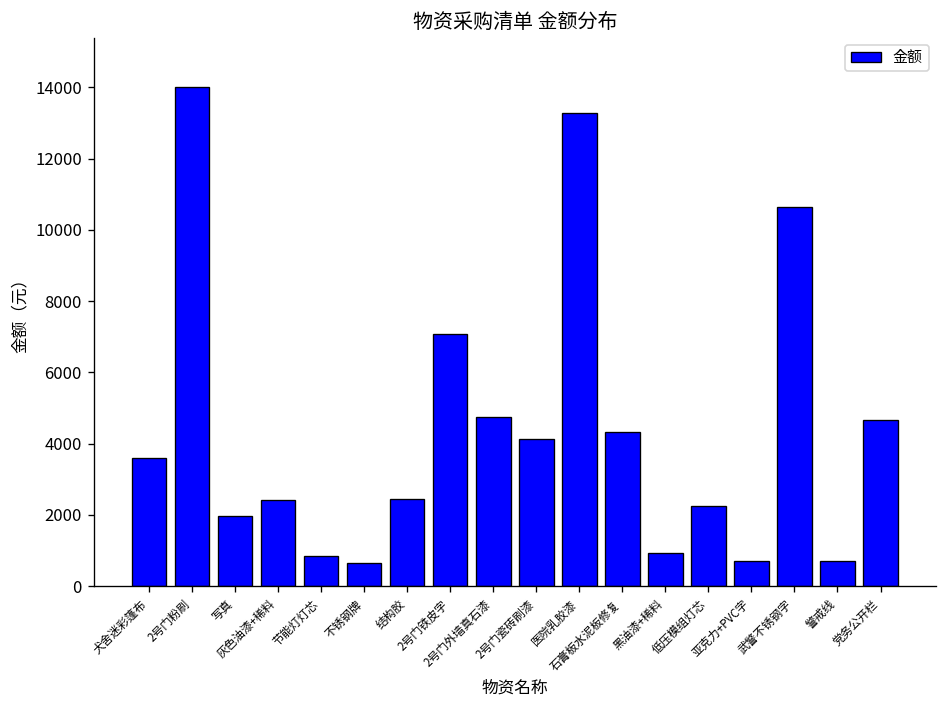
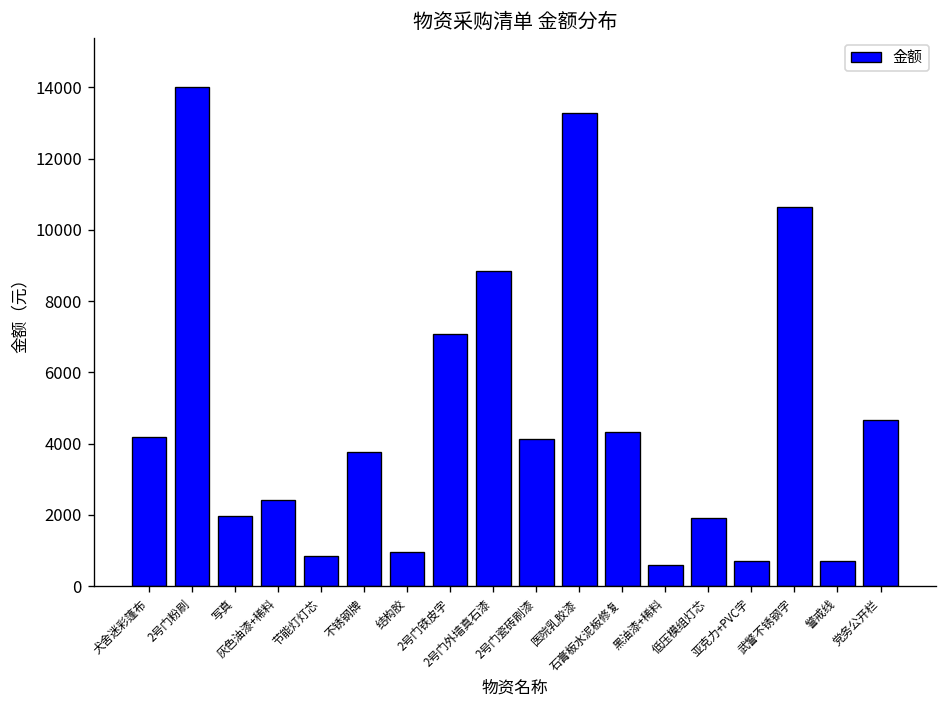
  {
-   "犬舍迷彩篷布": 3600,
+   "犬舍迷彩篷布": 4200,
    "2号门粉刷": 14000,
    "写真": 2000,
    "灰色油漆+稀料": 2400,
    "节能灯灯芯": 800,
-   "不锈钢牌": 600,
-   "结构胶": 2400,
+   "不锈钢牌": 3800,
+   "结构胶": 1000,
    "2号门铁皮字": 7100,
-   "2号门外墙真石漆": 4800,
+   "2号门外墙真石漆": 8800,
    "2号门瓷砖刷漆": 4100,
    "医院乳胶漆": 13300,
    "石膏板水泥板修复": 4300,
-   "黑油漆+稀料": 900,
-   "低压模组灯芯": 2300,
+   "黑油漆+稀料": 600,
+   "低压模组灯芯": 1900,
    "亚克力+PVC字": 700,
    "武警不锈钢字": 10600,
    "警戒线": 700,
    "党务公开栏": 4700
  }
